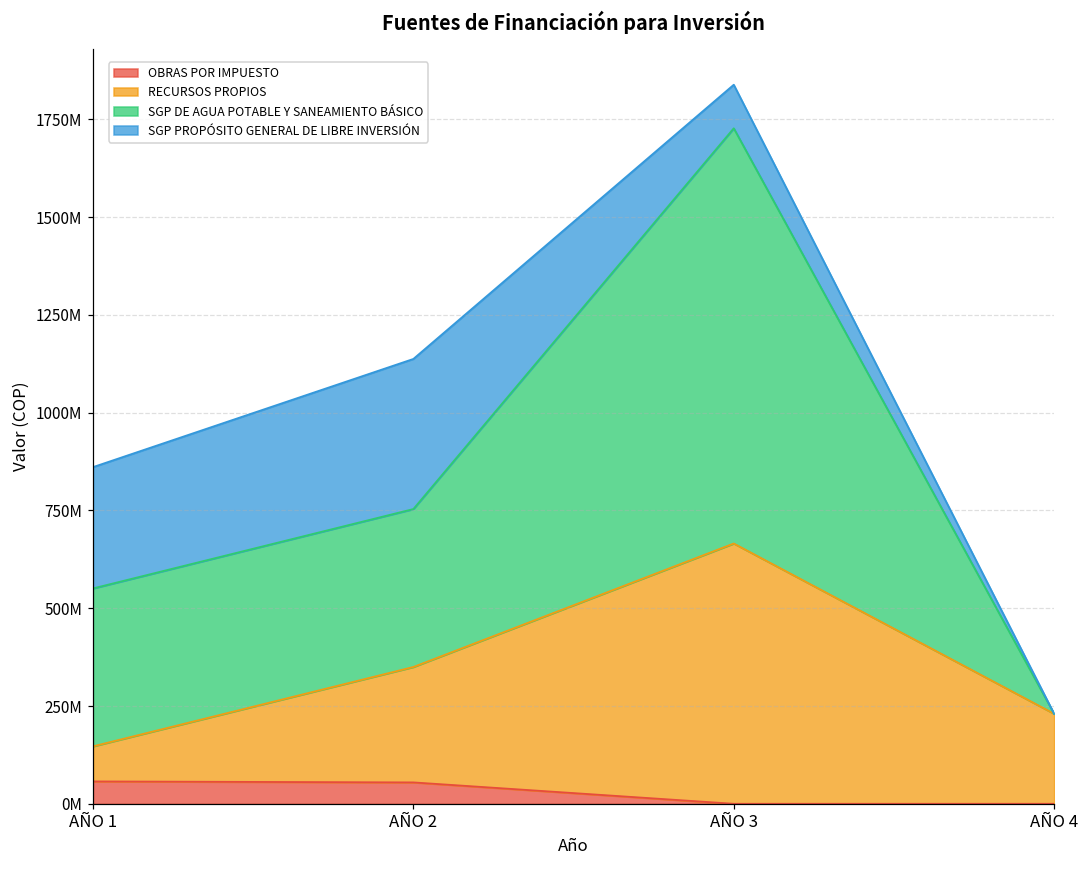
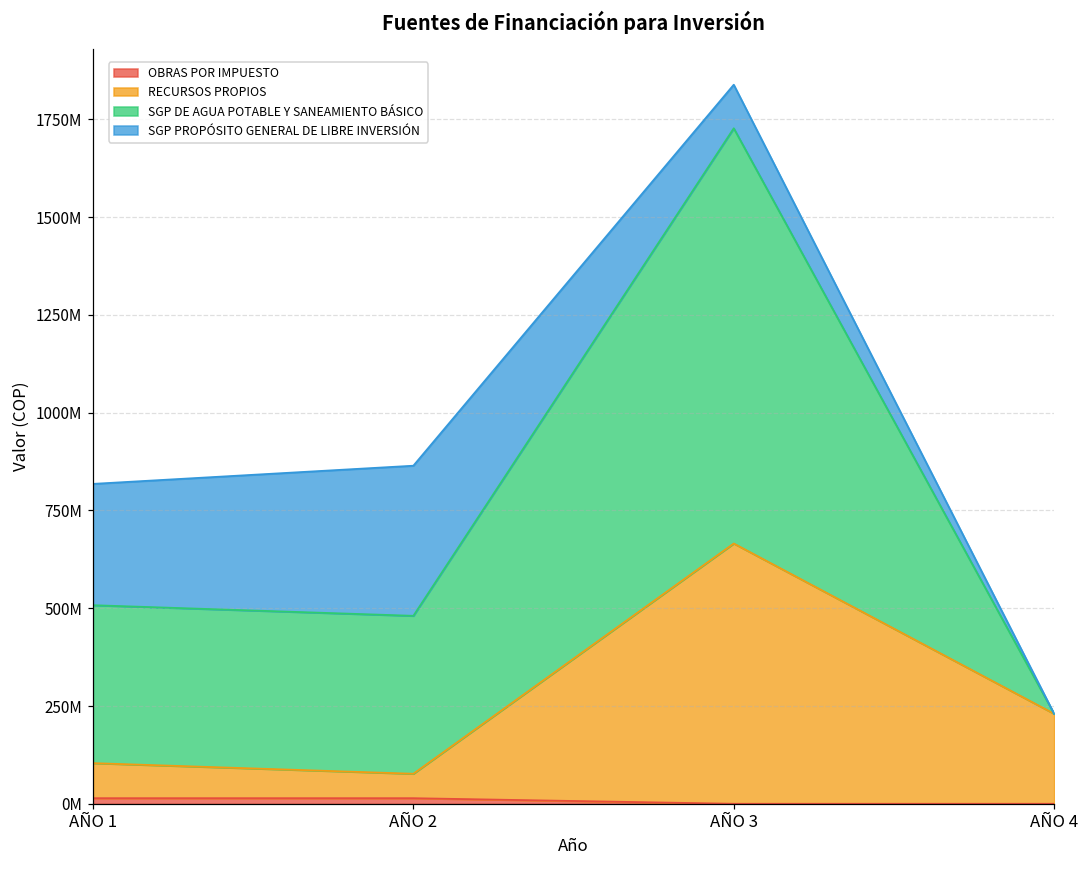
  {
    "OBRAS POR IMPUESTO": {
-     "AÑO 1": 60000000,
-     "AÑO 2": 50000000,
+     "AÑO 1": 10000000,
+     "AÑO 2": 10000000,
      "AÑO 3": 0,
      "AÑO 4": 0
    },
    "RECURSOS PROPIOS": {
      "AÑO 1": 90000000,
-     "AÑO 2": 300000000,
+     "AÑO 2": 60000000,
      "AÑO 3": 670000000
    },
    "SGP DE AGUA POTABLE Y SANEAMIENTO BÁSICO": {
      "AÑO 1": 400000000,
      "AÑO 2": 400000000,
      "AÑO 3": 1060000000
    },
    "SGP PROPÓSITO GENERAL DE LIBRE INVERSIÓN": {
      "AÑO 1": 310000000,
      "AÑO 2": 380000000,
      "AÑO 3": 110000000
    }
  }
